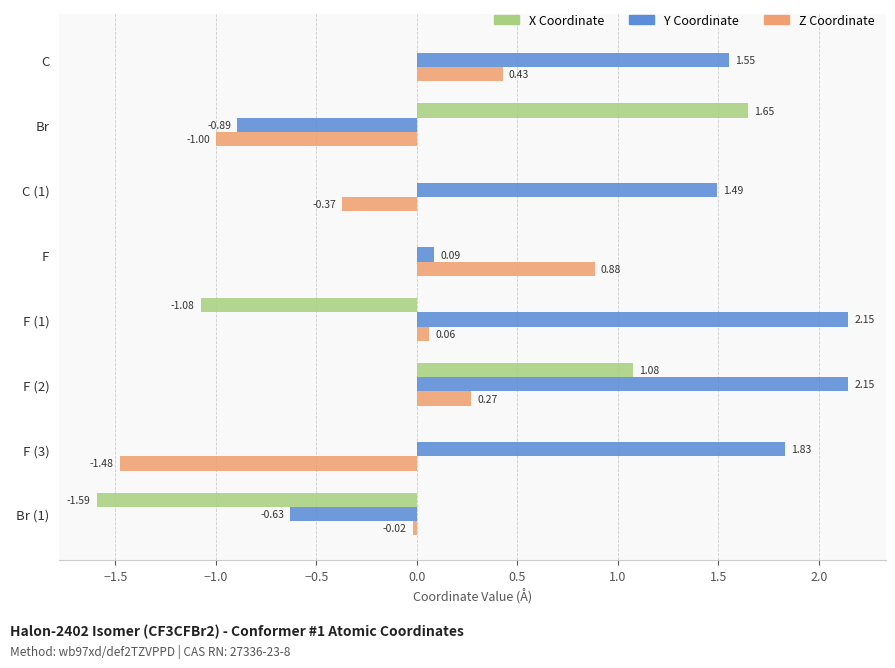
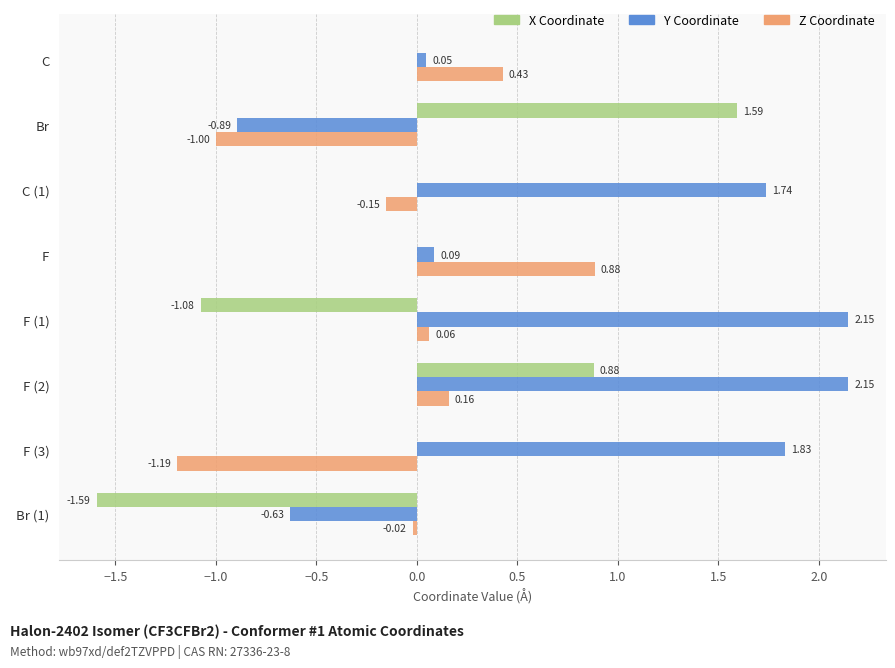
  {
    "X Coordinate": {
-     "Br": 1.65,
+     "Br": 1.59,
      "F (1)": -1.08,
-     "F (2)": 1.08,
+     "F (2)": 0.88,
      "Br (1)": -1.59
    },
    "Y Coordinate": {
-     "C": 1.55,
+     "C": 0.05,
      "Br": -0.89,
-     "C (1)": 1.49,
+     "C (1)": 1.74,
      "F": 0.09,
      "F (1)": 2.15,
      "F (2)": 2.15,
      "F (3)": 1.83,
      "Br (1)": -0.63
    },
    "Z Coordinate": {
      "C": 0.43,
      "Br": -1.00,
-     "C (1)": -0.37,
+     "C (1)": -0.15,
      "F": 0.88,
      "F (1)": 0.06,
-     "F (2)": 0.27,
-     "F (3)": -1.48,
+     "F (2)": 0.16,
+     "F (3)": -1.19,
      "Br (1)": -0.02
    }
  }
